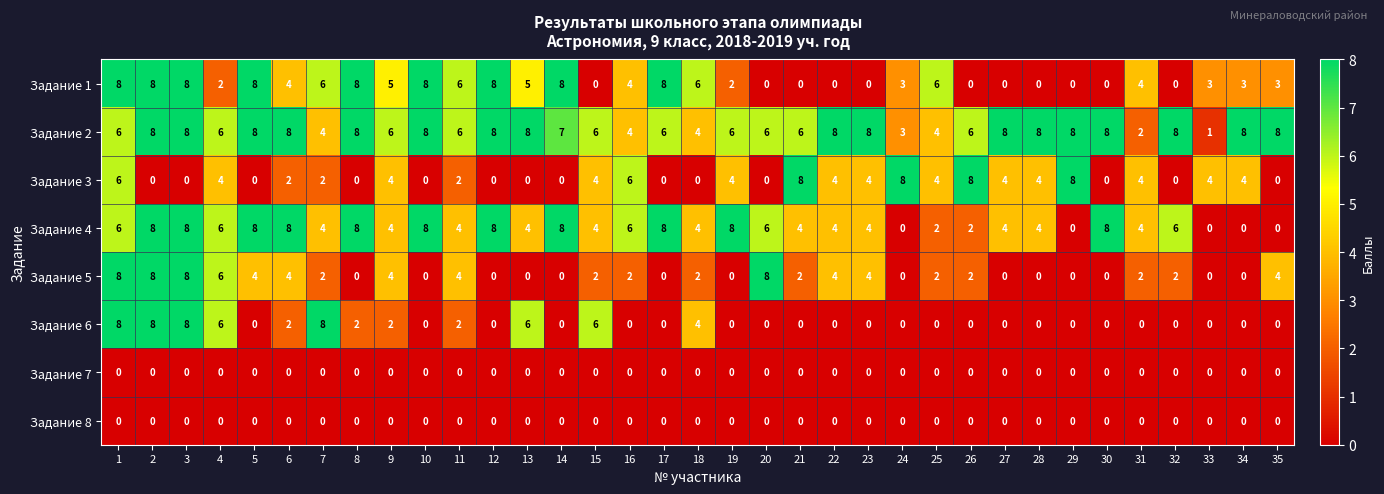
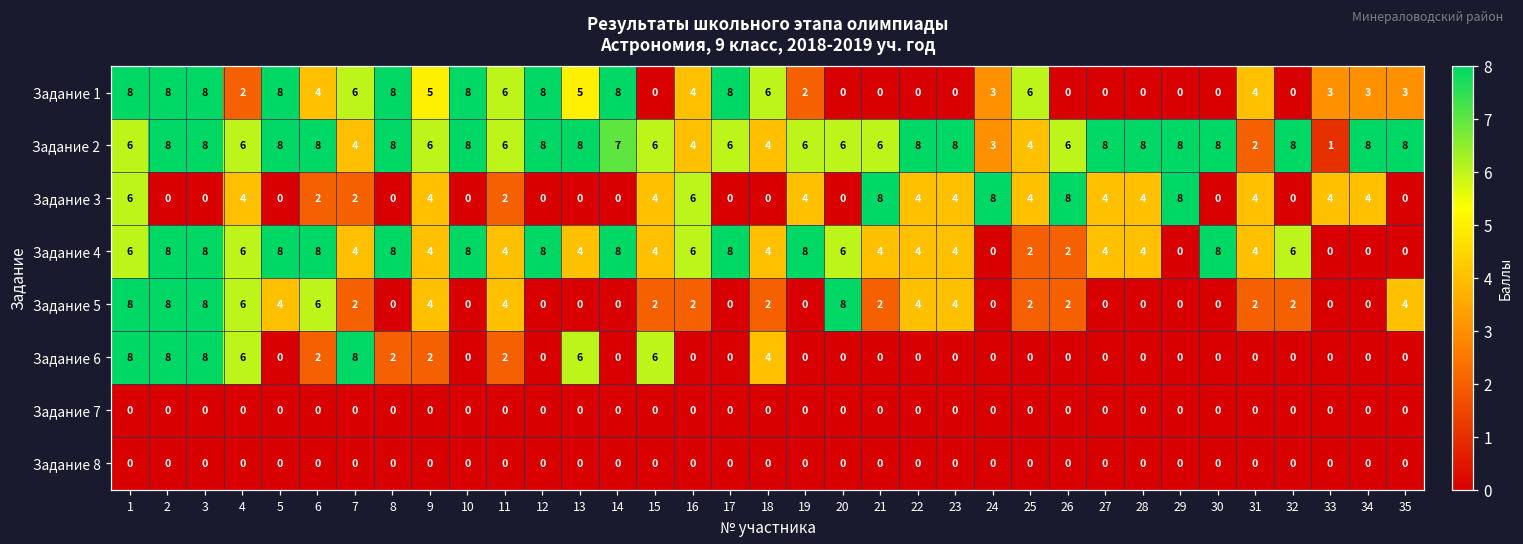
  {
    "Задание 5": {
      "1": 8,
      "2": 8,
      "3": 8,
      "4": 6,
      "5": 4,
-     "6": 4,
+     "6": 6,
      "7": 2,
      "8": 0,
      "9": 4,
      "10": 0,
      "11": 4,
      "12": 0,
      "13": 0,
      "14": 0,
      "15": 2,
      "16": 2,
      "17": 0,
      "18": 2,
      "19": 0,
      "20": 8,
      "21": 2,
      "22": 4,
      "23": 4,
      "24": 0,
      "25": 2,
      "26": 2,
      "27": 0,
      "28": 0,
      "29": 0,
      "30": 0,
      "31": 2,
      "32": 2,
      "33": 0,
      "34": 0,
      "35": 4
    }
  }
